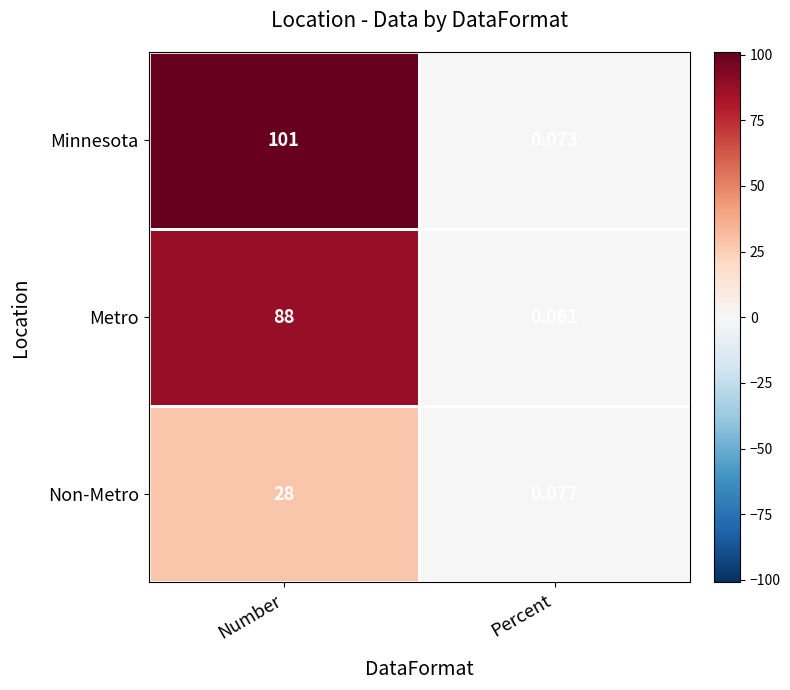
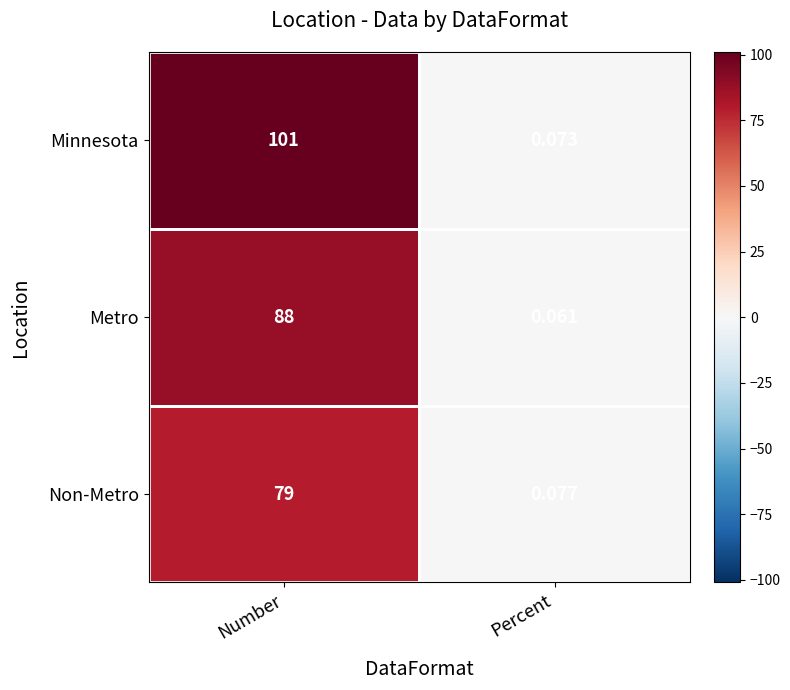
  {
    "Minnesota": {
      "Number": 101
    },
    "Metro": {
      "Number": 88
    },
    "Non-Metro": {
-     "Number": 28
+     "Number": 79
    }
  }
